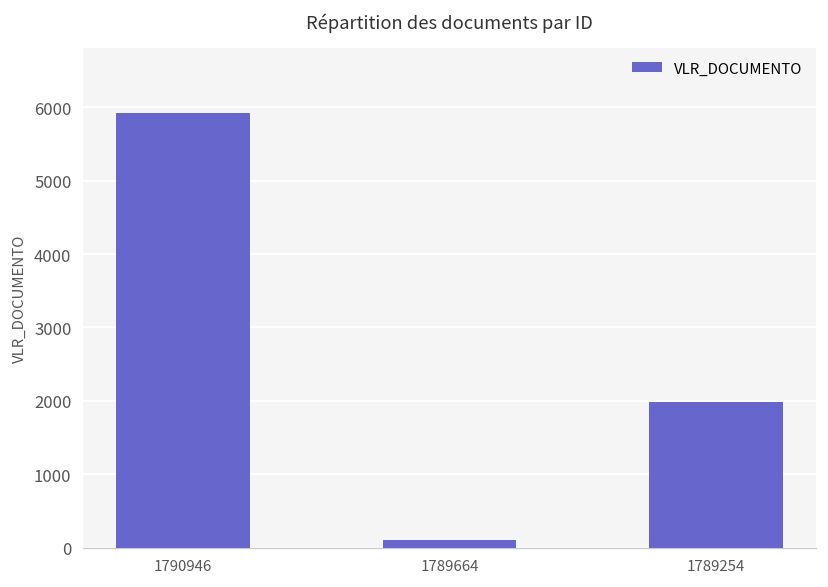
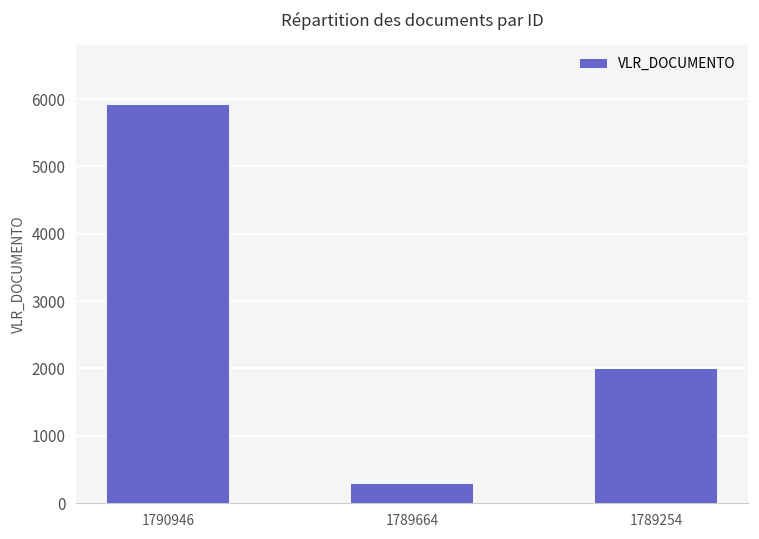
  {
    "1790946": 5900,
-   "1789664": 100,
+   "1789664": 300,
    "1789254": 2000
  }
